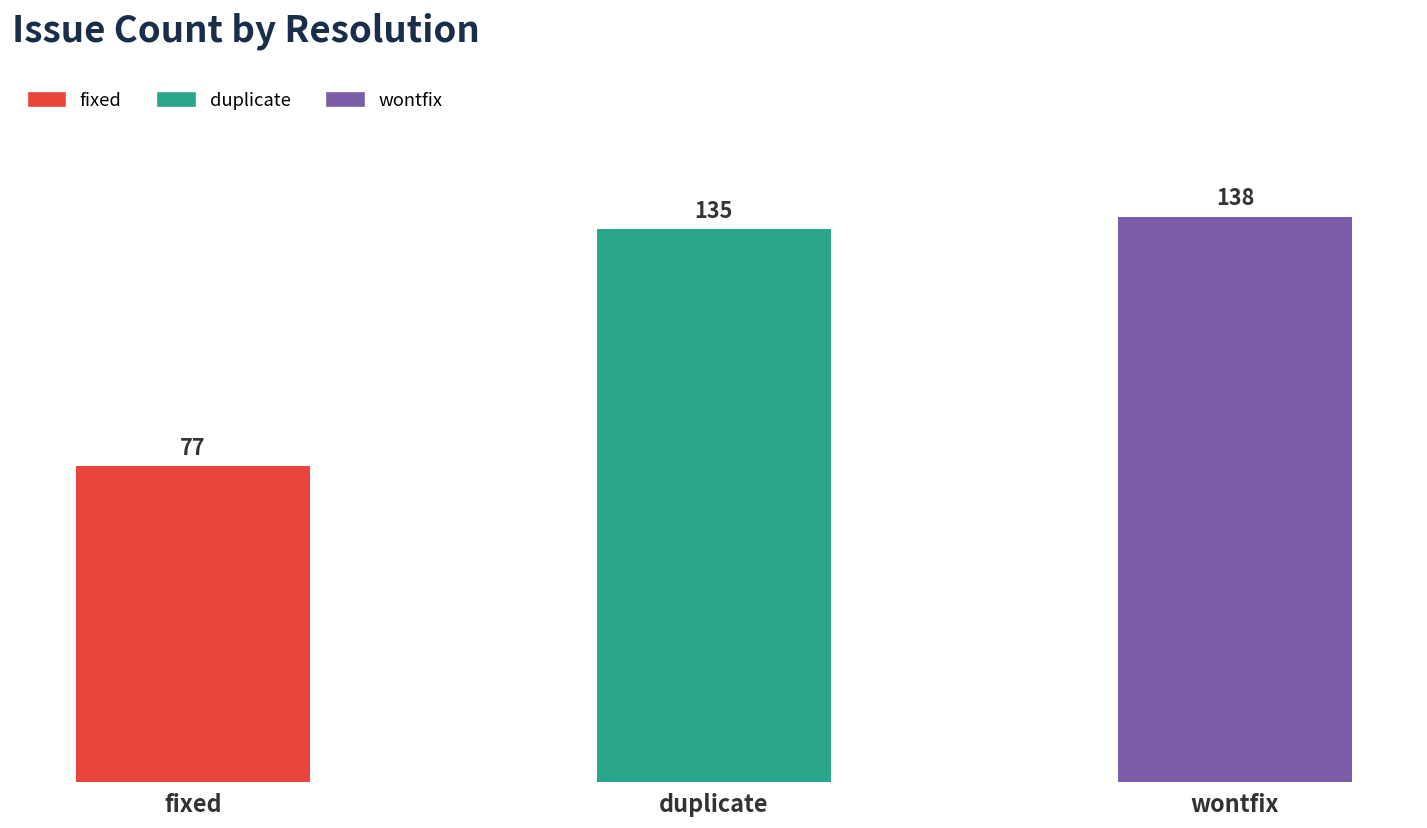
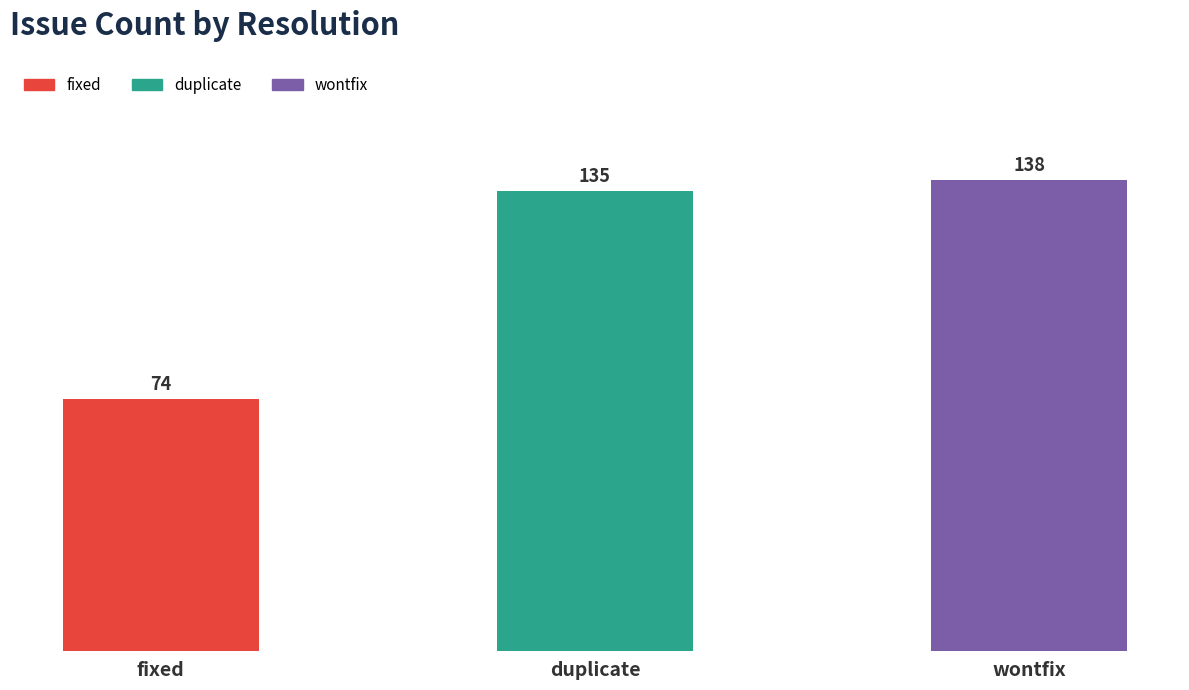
  {
-   "fixed": 77,
+   "fixed": 74,
    "duplicate": 135,
    "wontfix": 138
  }
